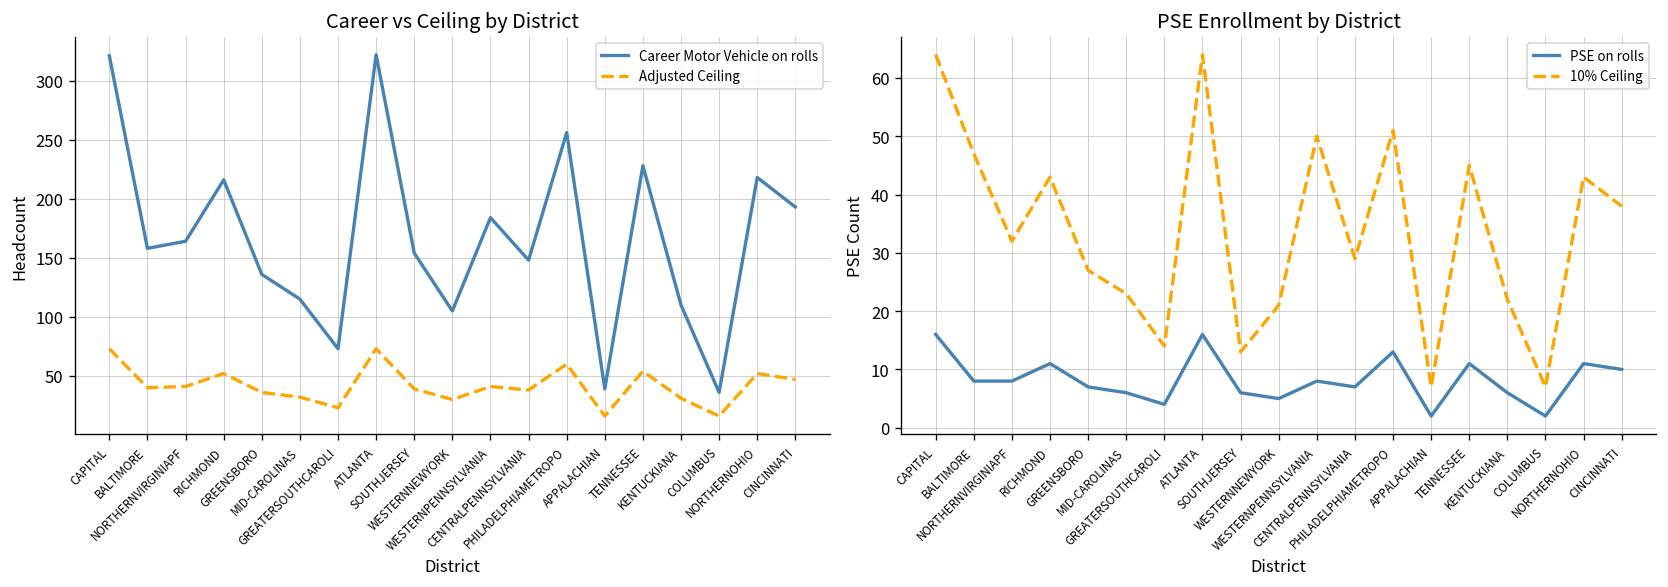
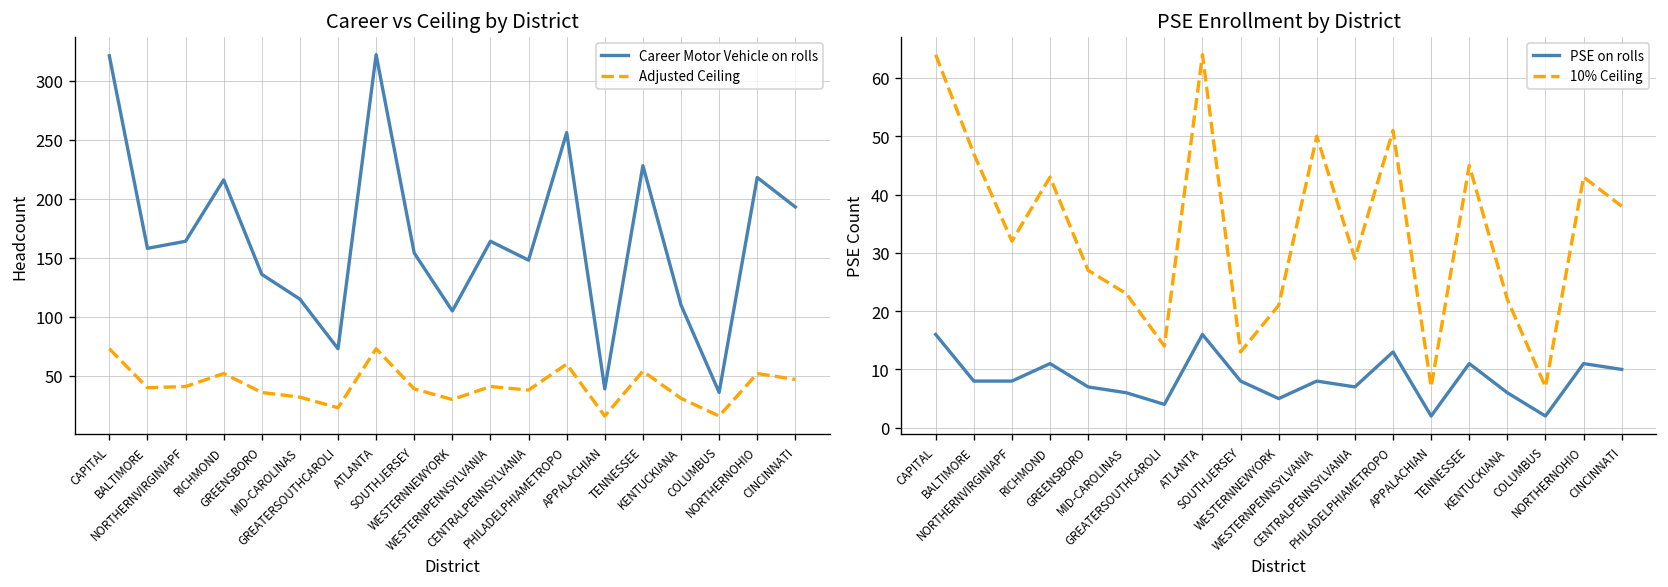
  {
    "Career vs Ceiling by District": {
      "Career Motor Vehicle on rolls": {
        "CAPITAL": 320,
        "BALTIMORE": 160,
        "NORTHERNVIRGINIAPF": 160,
        "RICHMOND": 220,
        "GREENSBORO": 140,
        "MID-CAROLINAS": 120,
        "GREATERSOUTHCAROLI": 70,
        "ATLANTA": 320,
        "SOUTHJERSEY": 150,
        "WESTERNNEWYORK": 110,
-       "WESTERNPENNSYLVANIA": 180,
+       "WESTERNPENNSYLVANIA": 160,
        "CENTRALPENNSYLVANIA": 150,
        "PHILADELPHIAMETROPO": 260,
        "APPALACHIAN": 40,
        "TENNESSEE": 230,
        "KENTUCKIANA": 110,
        "COLUMBUS": 40,
        "NORTHERNOHIO": 220,
        "CINCINNATI": 190
      },
      "Adjusted Ceiling": {
        "CAPITAL": 70,
        "BALTIMORE": 40,
        "NORTHERNVIRGINIAPF": 40,
        "RICHMOND": 50,
        "GREENSBORO": 40,
        "MID-CAROLINAS": 30,
        "GREATERSOUTHCAROLI": 20,
        "ATLANTA": 70,
        "SOUTHJERSEY": 40,
        "WESTERNNEWYORK": 30,
        "WESTERNPENNSYLVANIA": 40,
        "CENTRALPENNSYLVANIA": 40,
        "PHILADELPHIAMETROPO": 60,
        "APPALACHIAN": 20,
        "TENNESSEE": 50,
        "KENTUCKIANA": 30,
        "COLUMBUS": 20,
        "NORTHERNOHIO": 50,
        "CINCINNATI": 50
      }
    },
    "PSE Enrollment by District": {
      "PSE on rolls": {
        "CAPITAL": 16,
        "BALTIMORE": 8,
        "NORTHERNVIRGINIAPF": 8,
        "RICHMOND": 11,
        "GREENSBORO": 7,
        "MID-CAROLINAS": 6,
        "GREATERSOUTHCAROLI": 4,
        "ATLANTA": 16,
-       "SOUTHJERSEY": 6,
+       "SOUTHJERSEY": 8,
        "WESTERNNEWYORK": 5,
        "WESTERNPENNSYLVANIA": 8,
        "CENTRALPENNSYLVANIA": 7,
        "PHILADELPHIAMETROPO": 13,
        "APPALACHIAN": 2,
        "TENNESSEE": 11,
        "KENTUCKIANA": 6,
        "COLUMBUS": 2,
        "NORTHERNOHIO": 11,
        "CINCINNATI": 10
      },
      "10% Ceiling": {
        "CAPITAL": 64,
        "BALTIMORE": 47,
        "NORTHERNVIRGINIAPF": 32,
        "RICHMOND": 43,
        "GREENSBORO": 27,
        "MID-CAROLINAS": 23,
        "GREATERSOUTHCAROLI": 14,
        "ATLANTA": 64,
        "SOUTHJERSEY": 13,
        "WESTERNNEWYORK": 21,
        "WESTERNPENNSYLVANIA": 50,
        "CENTRALPENNSYLVANIA": 29,
        "PHILADELPHIAMETROPO": 51,
        "APPALACHIAN": 7,
        "TENNESSEE": 45,
        "KENTUCKIANA": 22,
        "COLUMBUS": 7,
        "NORTHERNOHIO": 43,
        "CINCINNATI": 38
      }
    }
  }
